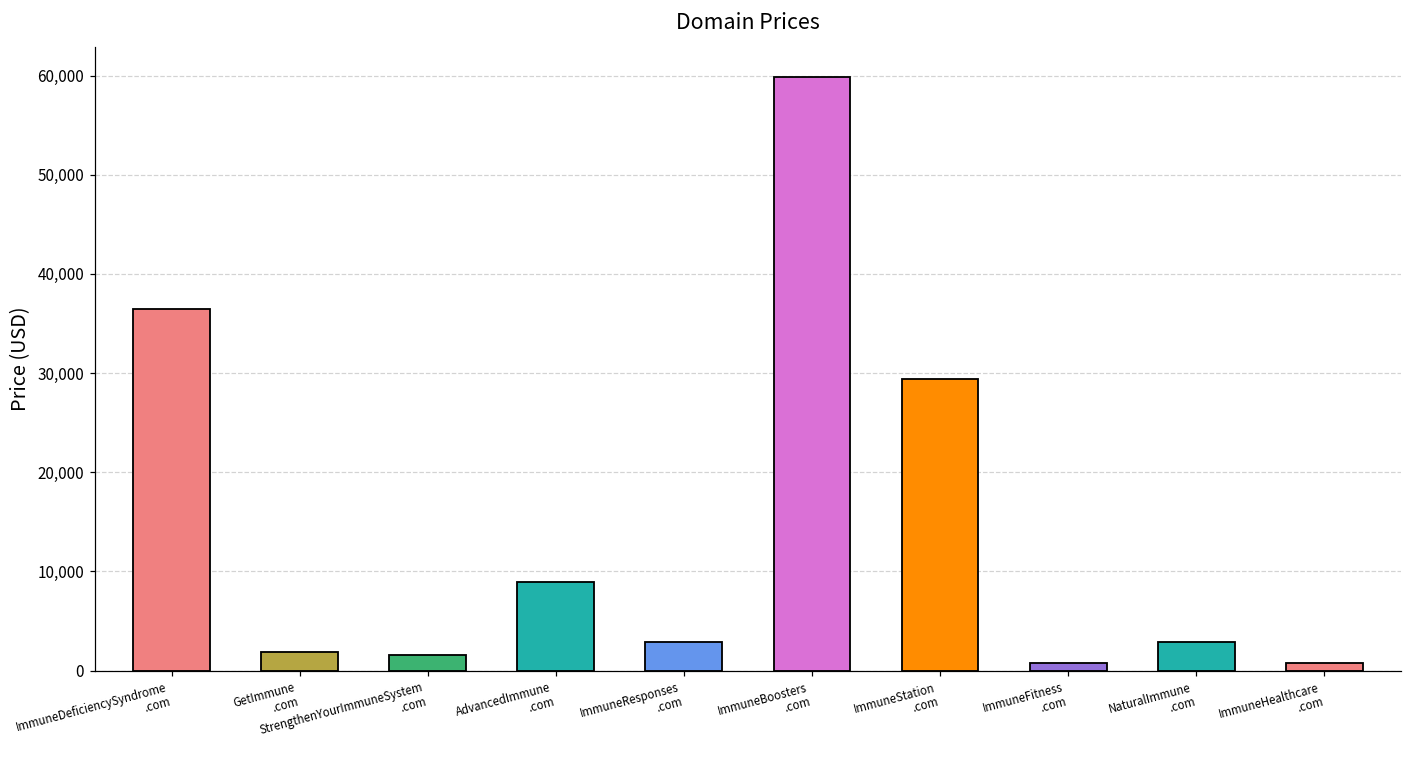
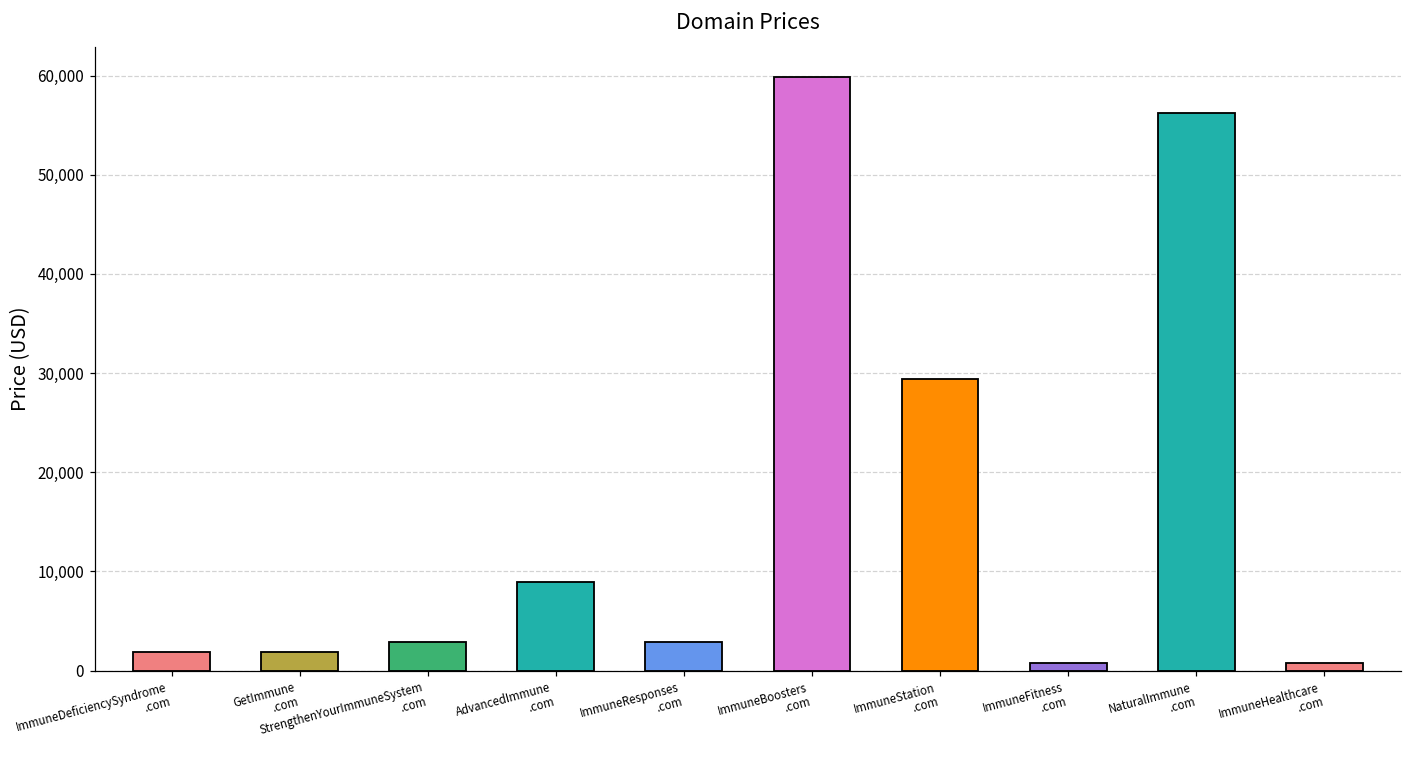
  {
-   "ImmuneDeficiencySyndrome .com": "36,000",
+   "ImmuneDeficiencySyndrome .com": "2,000",
    "GetImmune .com": "2,000",
-   "StrengthenYourImmuneSystem .com": "2,000",
+   "StrengthenYourImmuneSystem .com": "3,000",
    "AdvancedImmune .com": "9,000",
    "ImmuneResponses .com": "3,000",
    "ImmuneBoosters .com": "60,000",
    "ImmuneStation .com": "29,000",
    "ImmuneFitness .com": "1,000",
-   "NaturalImmune .com": "3,000",
+   "NaturalImmune .com": "56,000",
    "ImmuneHealthcare .com": "1,000"
  }
